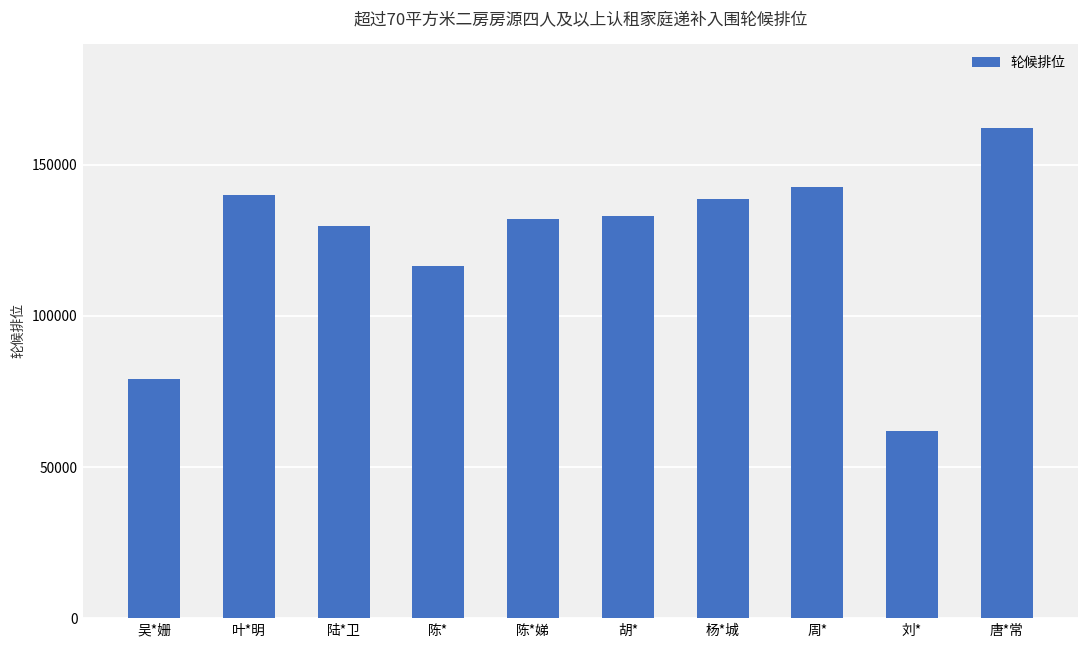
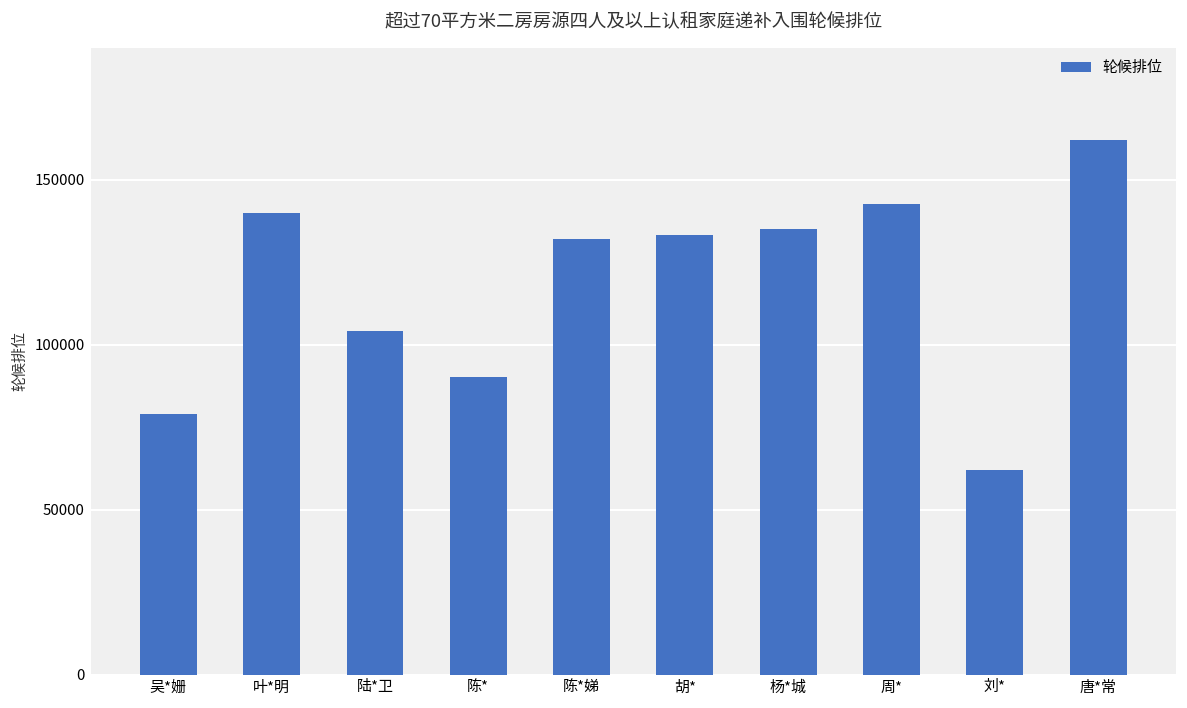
  {
    "吴*姗": 79000,
    "叶*明": 140000,
-   "陆*卫": 130000,
-   "陈*": 116000,
+   "陆*卫": 104000,
+   "陈*": 90000,
    "陈*娣": 132000,
    "胡*": 133000,
-   "杨*城": 138000,
+   "杨*城": 135000,
    "周*": 143000,
    "刘*": 62000,
    "唐*常": 162000
  }
